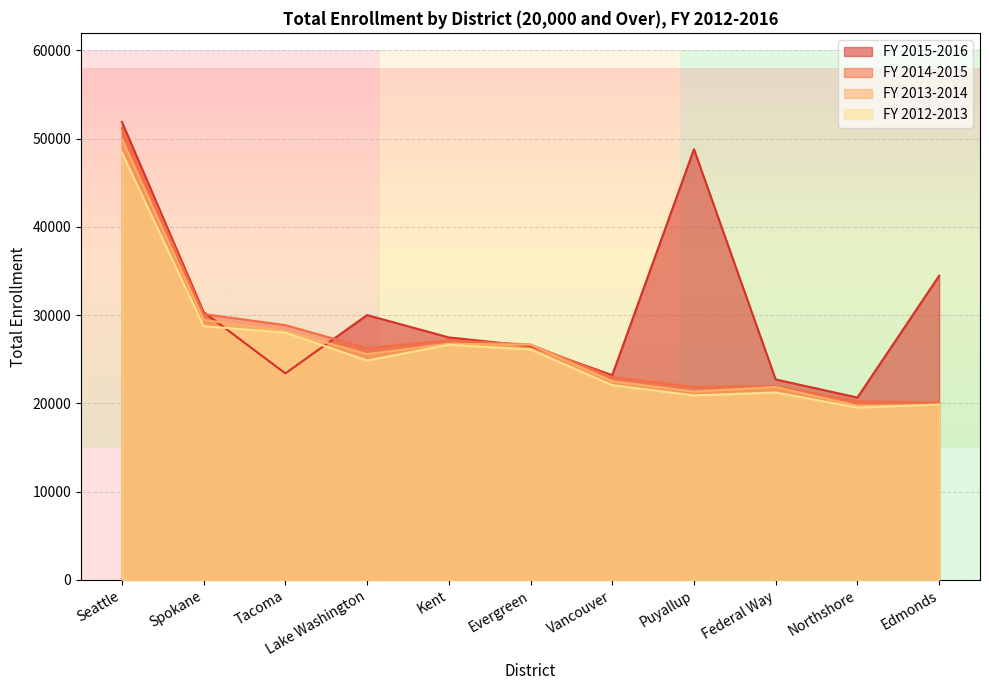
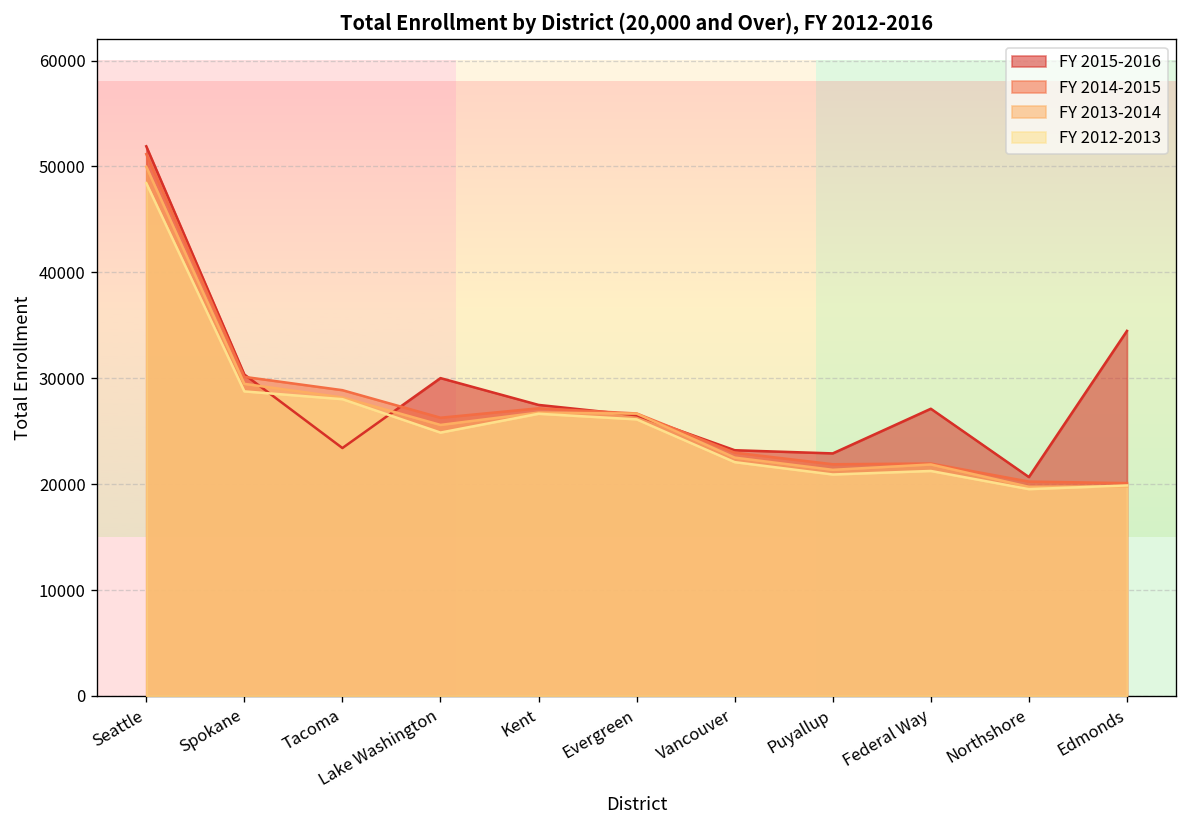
  {
    "FY 2015-2016": {
      "Seattle": 52000,
      "Tacoma": 23000,
      "Lake Washington": 30000,
      "Kent": 27000,
-     "Puyallup": 49000,
-     "Federal Way": 23000,
+     "Puyallup": 23000,
+     "Federal Way": 27000,
      "Northshore": 21000,
      "Edmonds": 34000
    }
  }
